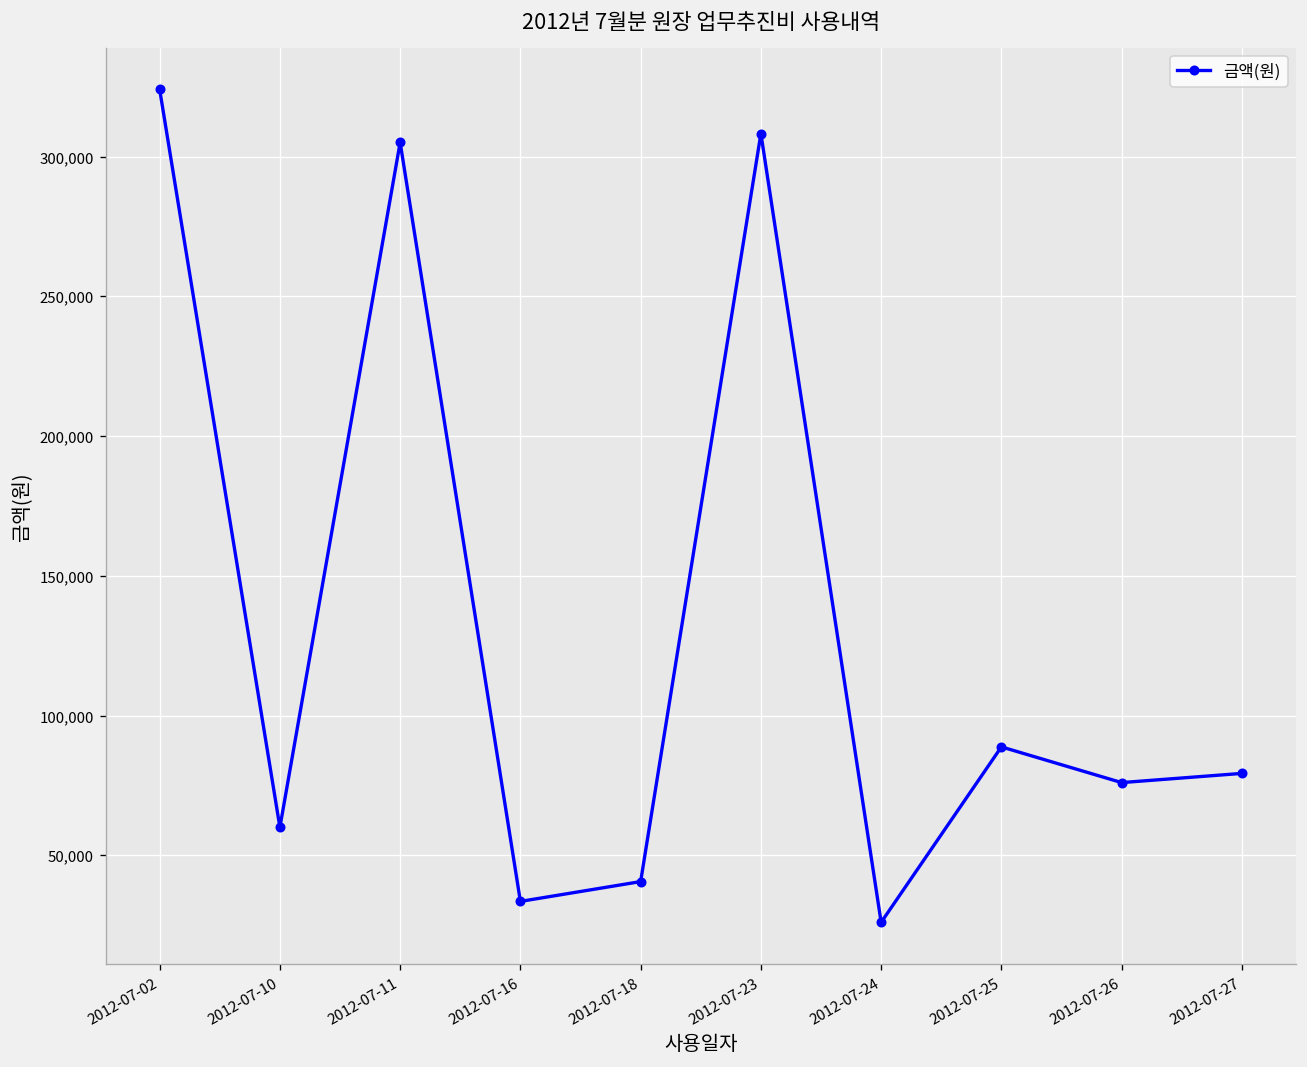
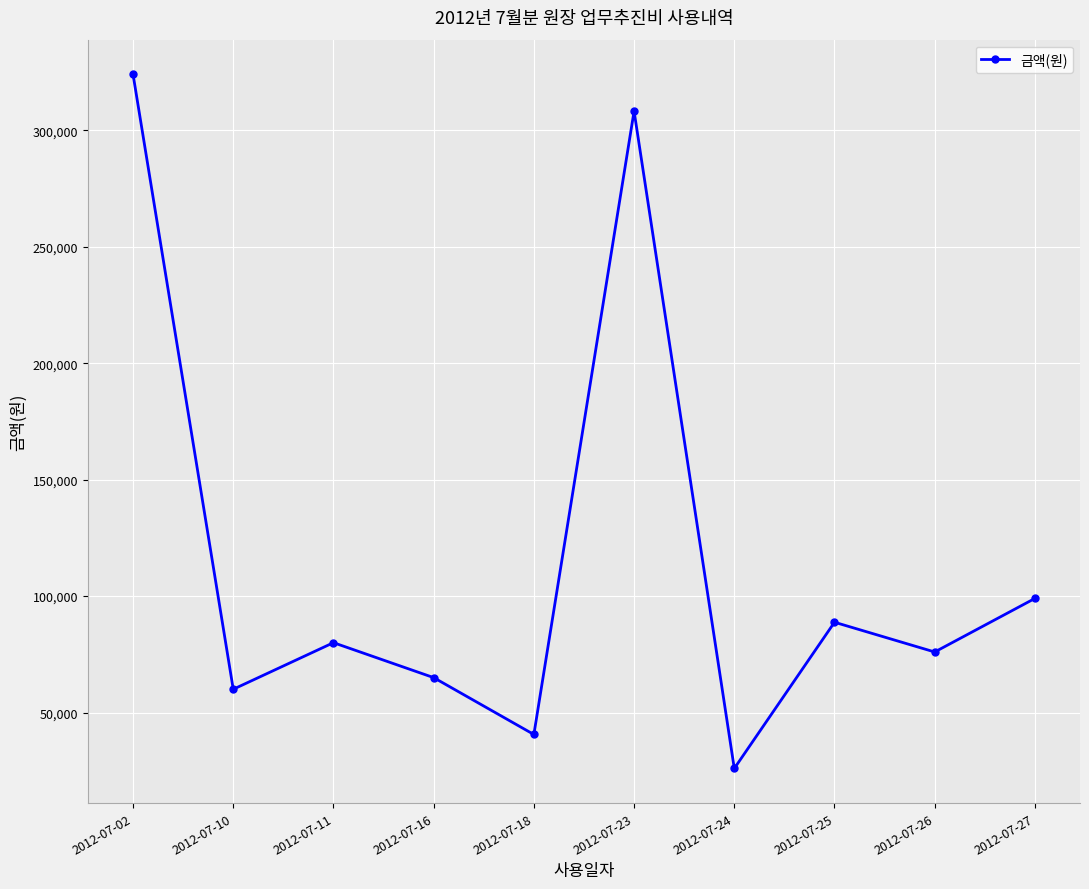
  {
    "2012-07-02": "324,000",
    "2012-07-10": "60,000",
-   "2012-07-11": "305,000",
-   "2012-07-16": "33,000",
+   "2012-07-11": "80,000",
+   "2012-07-16": "65,000",
    "2012-07-18": "41,000",
    "2012-07-23": "308,000",
    "2012-07-24": "26,000",
    "2012-07-25": "89,000",
    "2012-07-26": "76,000",
-   "2012-07-27": "79,000"
+   "2012-07-27": "99,000"
  }
